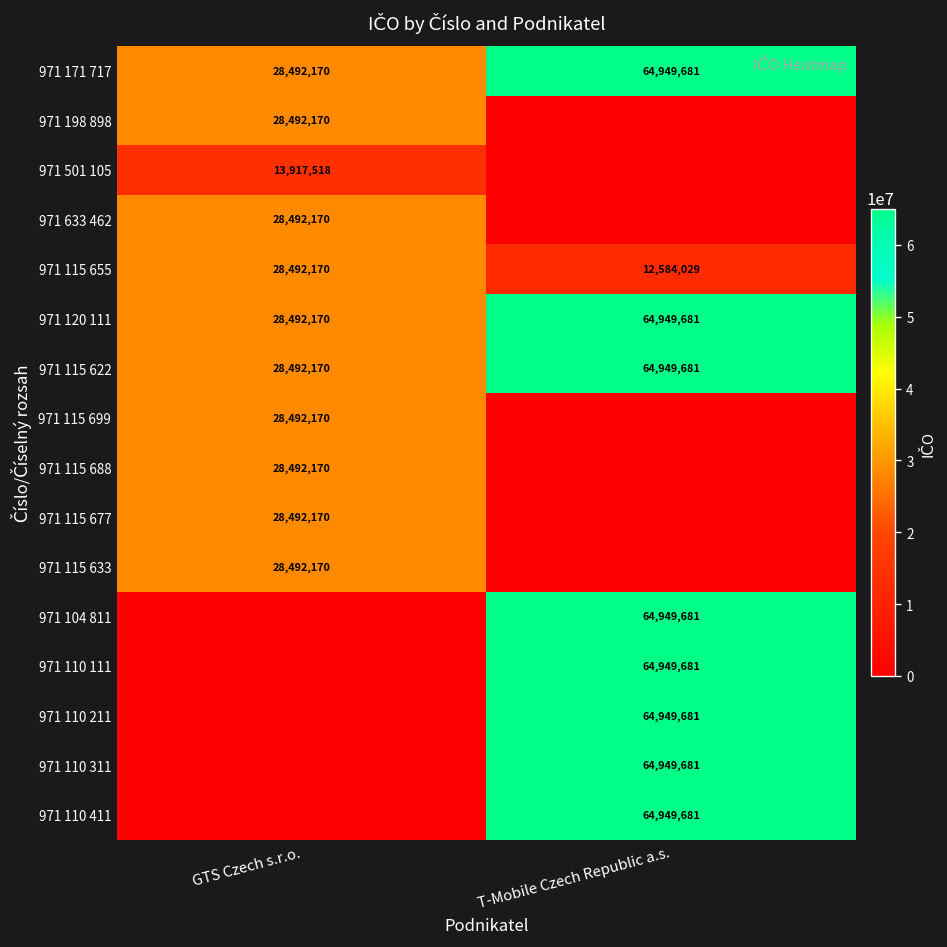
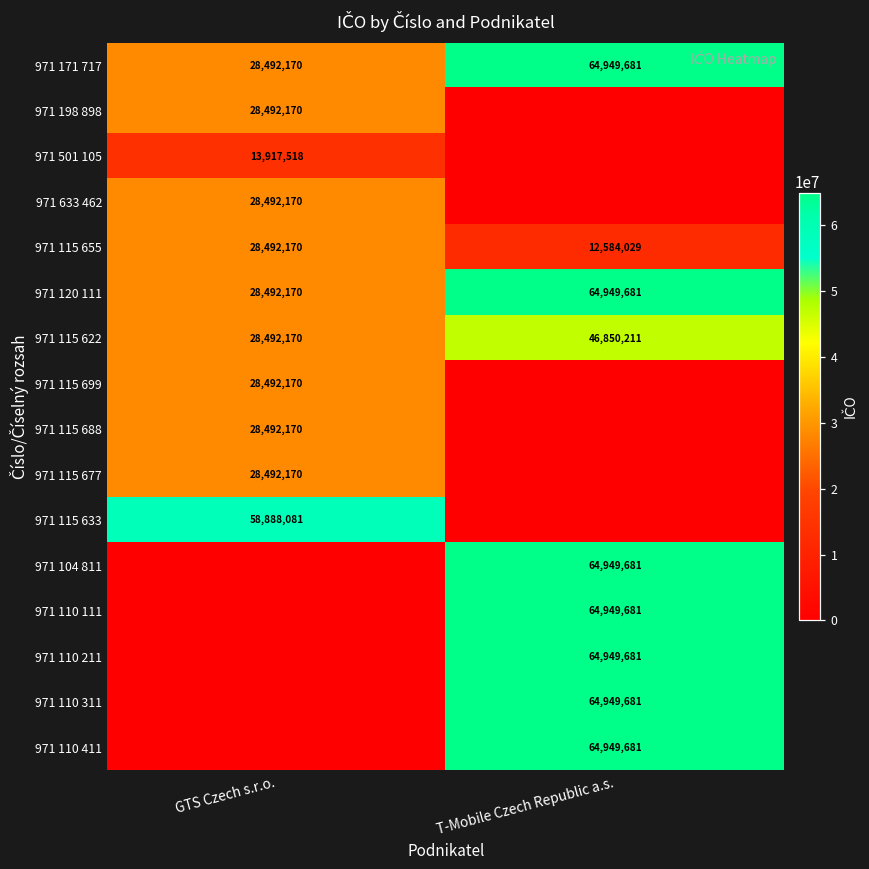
  {
    "971 171 717": {
      "GTS Czech s.r.o.": "28,492,170"
    },
    "971 198 898": {
      "GTS Czech s.r.o.": "28,492,170"
    },
    "971 501 105": {
      "GTS Czech s.r.o.": "13,917,518"
    },
    "971 633 462": {
      "GTS Czech s.r.o.": "28,492,170"
    },
    "971 115 655": {
      "GTS Czech s.r.o.": "28,492,170",
      "T-Mobile Czech Republic a.s.": "12,584,029"
    },
    "971 120 111": {
      "GTS Czech s.r.o.": "28,492,170",
      "T-Mobile Czech Republic a.s.": "64,949,681"
    },
    "971 115 622": {
      "GTS Czech s.r.o.": "28,492,170",
-     "T-Mobile Czech Republic a.s.": "64,949,681"
+     "T-Mobile Czech Republic a.s.": "46,850,211"
    },
    "971 115 699": {
      "GTS Czech s.r.o.": "28,492,170"
    },
    "971 115 688": {
      "GTS Czech s.r.o.": "28,492,170"
    },
    "971 115 677": {
      "GTS Czech s.r.o.": "28,492,170"
    },
    "971 115 633": {
-     "GTS Czech s.r.o.": "28,492,170"
+     "GTS Czech s.r.o.": "58,888,081"
    },
    "971 104 811": {
      "T-Mobile Czech Republic a.s.": "64,949,681"
    },
    "971 110 111": {
      "T-Mobile Czech Republic a.s.": "64,949,681"
    },
    "971 110 211": {
      "T-Mobile Czech Republic a.s.": "64,949,681"
    },
    "971 110 311": {
      "T-Mobile Czech Republic a.s.": "64,949,681"
    },
    "971 110 411": {
      "T-Mobile Czech Republic a.s.": "64,949,681"
    }
  }
